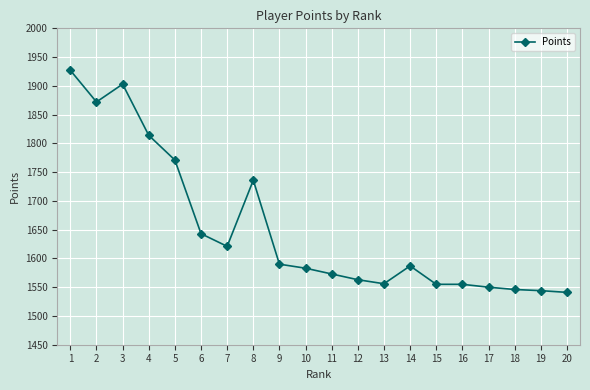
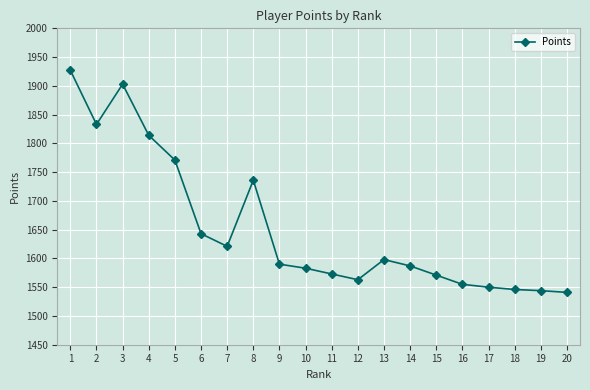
  {
    "1": 1930,
-   "2": 1870,
+   "2": 1830,
    "3": 1900,
    "4": 1810,
    "5": 1770,
    "6": 1640,
    "7": 1620,
    "8": 1740,
    "9": 1590,
    "10": 1580,
    "11": 1570,
    "12": 1560,
-   "13": 1560,
+   "13": 1600,
    "14": 1590,
-   "15": 1560,
+   "15": 1570,
    "16": 1560,
    "17": 1550,
    "18": 1550,
    "19": 1540,
    "20": 1540
  }
